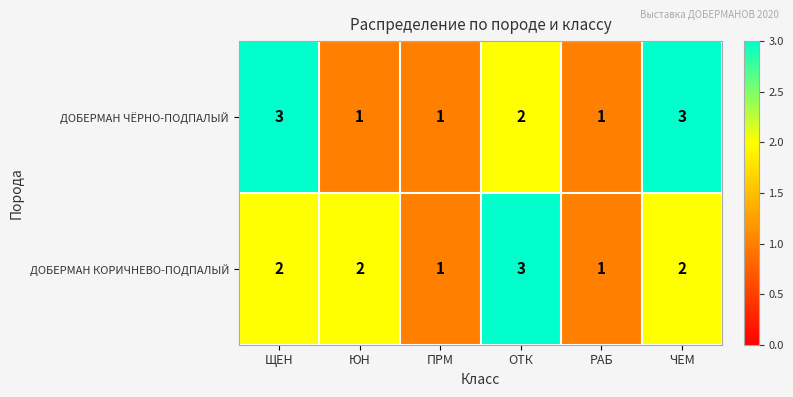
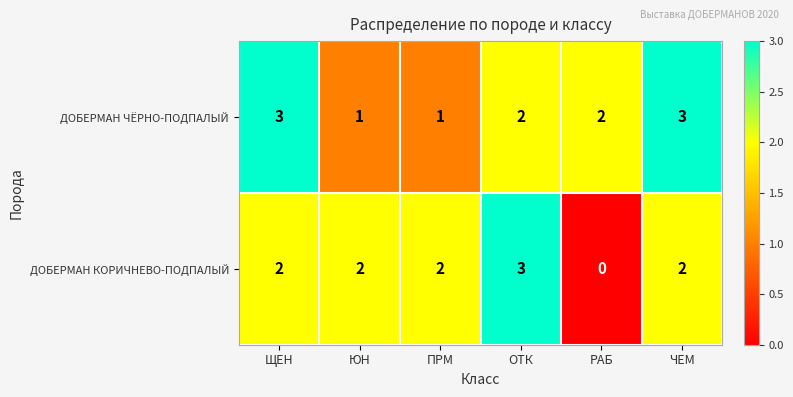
  {
    "ДОБЕРМАН ЧЁРНО-ПОДПАЛЫЙ": {
      "ЩЕН": 3,
      "ЮН": 1,
      "ПРМ": 1,
      "ОТК": 2,
-     "РАБ": 1,
+     "РАБ": 2,
      "ЧЕМ": 3
    },
    "ДОБЕРМАН КОРИЧНЕВО-ПОДПАЛЫЙ": {
      "ЩЕН": 2,
      "ЮН": 2,
-     "ПРМ": 1,
+     "ПРМ": 2,
      "ОТК": 3,
-     "РАБ": 1,
+     "РАБ": 0,
      "ЧЕМ": 2
    }
  }
